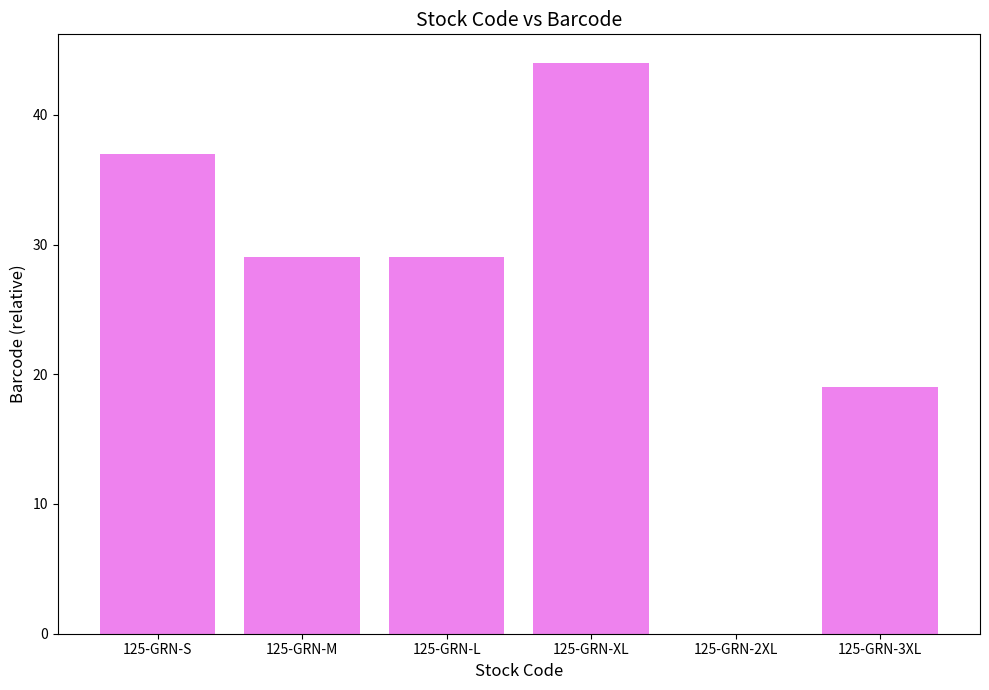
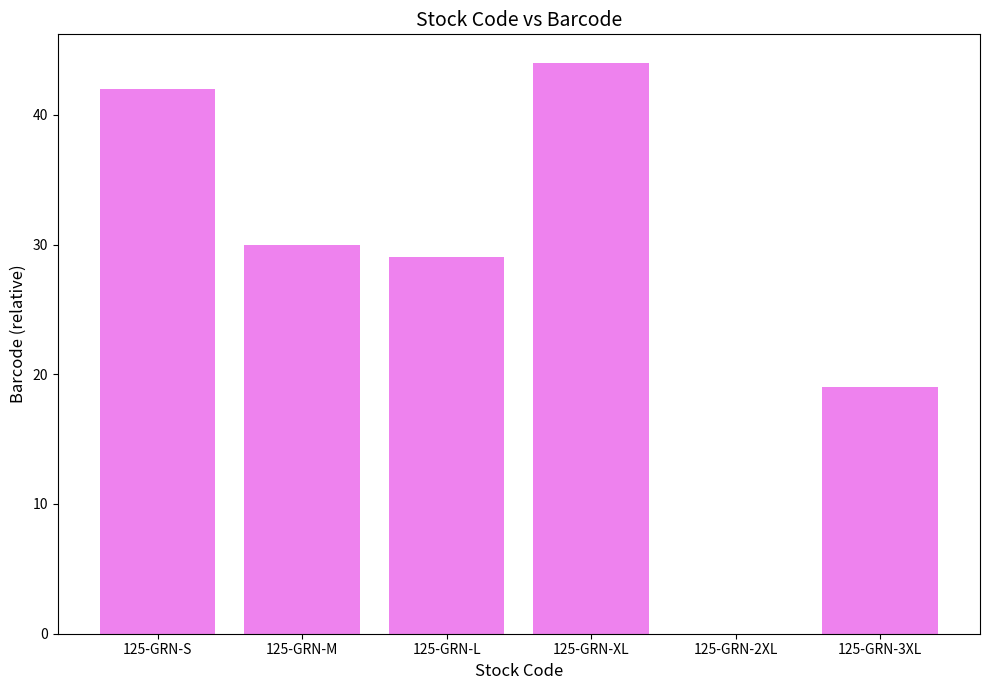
  {
-   "125-GRN-S": 37.0,
-   "125-GRN-M": 29.0,
+   "125-GRN-S": 42.0,
+   "125-GRN-M": 30.0,
    "125-GRN-L": 29.0,
    "125-GRN-XL": 44.0,
    "125-GRN-2XL": 0.0,
    "125-GRN-3XL": 19.0
  }
